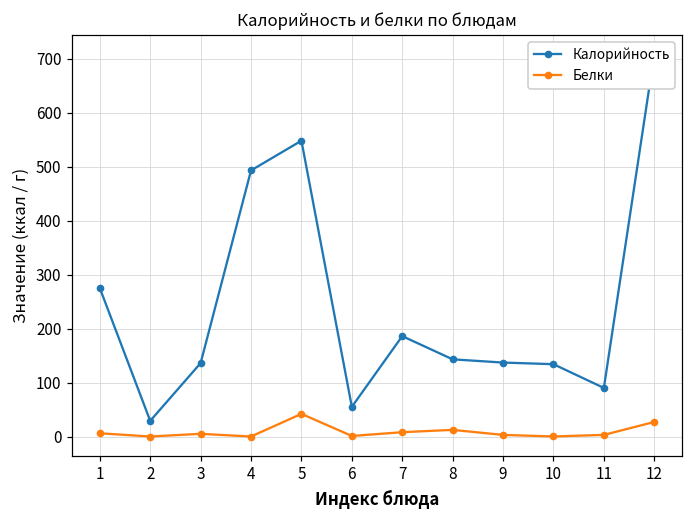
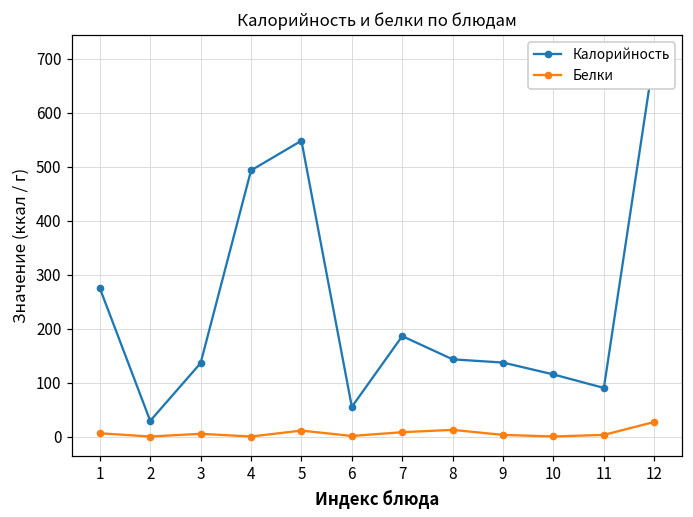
  {
    "Калорийность": {
      "1": 280,
      "2": 30,
      "3": 140,
      "4": 490,
      "5": 550,
      "6": 60,
      "7": 190,
      "8": 140,
      "9": 140,
-     "10": 130,
+     "10": 120,
      "11": 90
    },
    "Белки": {
      "1": 10,
      "2": 0,
      "3": 10,
      "4": 0,
-     "5": 40,
+     "5": 10,
      "6": 0,
      "7": 10,
      "8": 10,
      "9": 0,
      "10": 0,
      "11": 0,
      "12": 30
    }
  }
